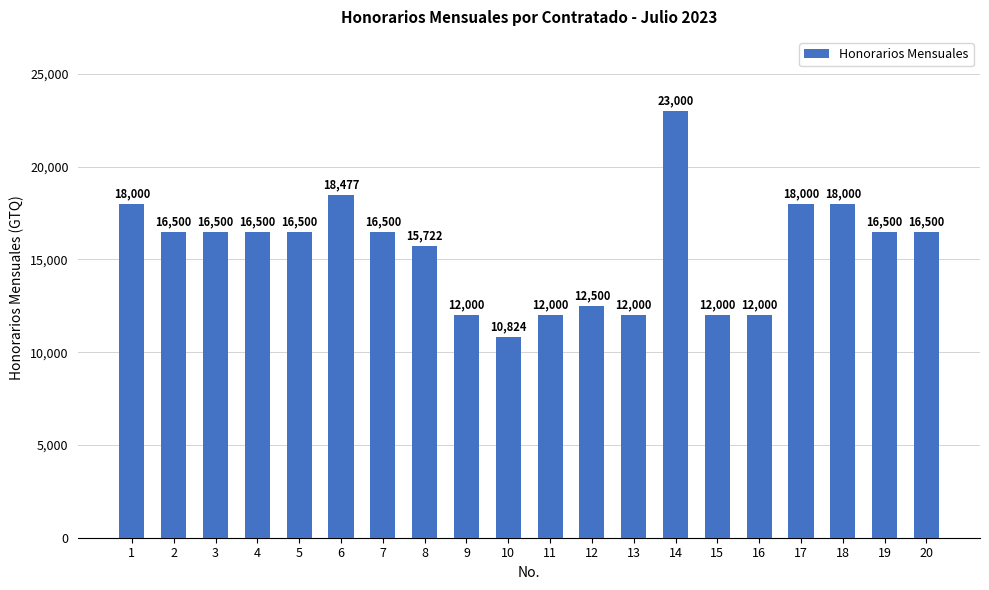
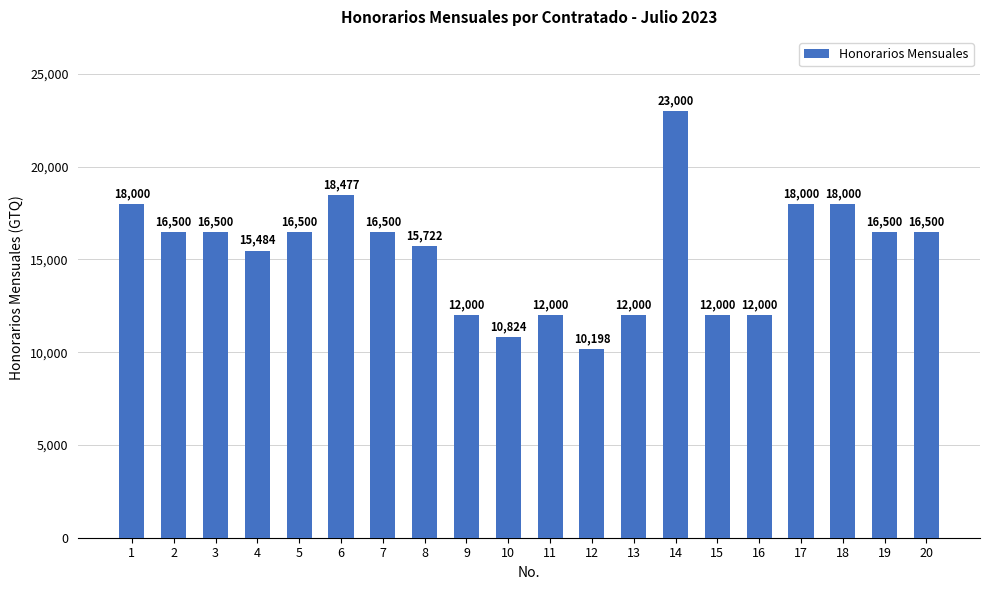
  {
    "1": "18,000",
    "2": "16,500",
    "3": "16,500",
-   "4": "16,500",
+   "4": "15,484",
    "5": "16,500",
    "6": "18,477",
    "7": "16,500",
    "8": "15,722",
    "9": "12,000",
    "10": "10,824",
    "11": "12,000",
-   "12": "12,500",
+   "12": "10,198",
    "13": "12,000",
    "14": "23,000",
    "15": "12,000",
    "16": "12,000",
    "17": "18,000",
    "18": "18,000",
    "19": "16,500",
    "20": "16,500"
  }
